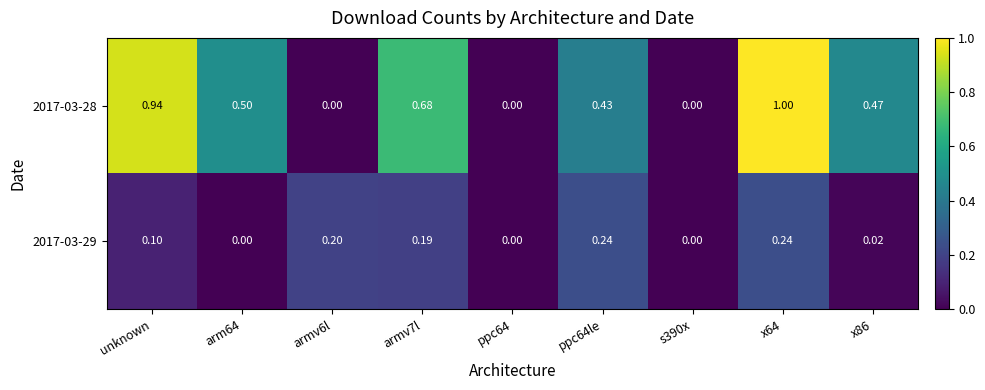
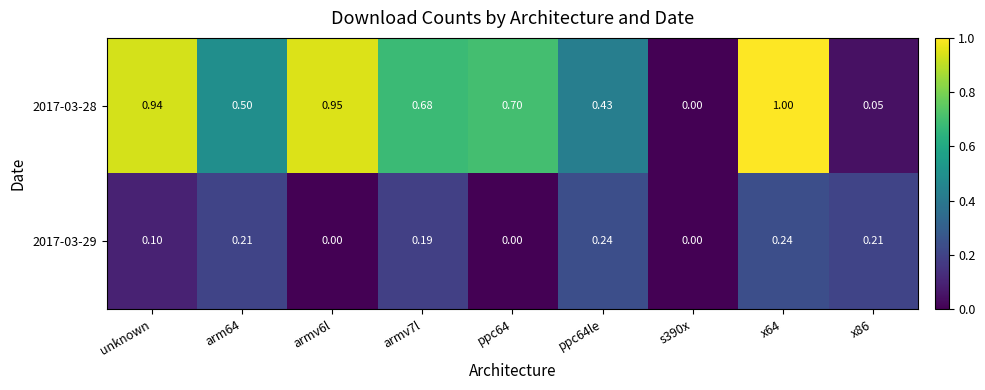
  {
    "2017-03-28": {
      "unknown": 0.94,
      "arm64": 0.50,
-     "armv6l": 0.00,
+     "armv6l": 0.95,
      "armv7l": 0.68,
-     "ppc64": 0.00,
+     "ppc64": 0.70,
      "ppc64le": 0.43,
      "s390x": 0.00,
      "x64": 1.00,
-     "x86": 0.47
+     "x86": 0.05
    },
    "2017-03-29": {
      "unknown": 0.10,
-     "arm64": 0.00,
-     "armv6l": 0.20,
+     "arm64": 0.21,
+     "armv6l": 0.00,
      "armv7l": 0.19,
      "ppc64": 0.00,
      "ppc64le": 0.24,
      "s390x": 0.00,
      "x64": 0.24,
-     "x86": 0.02
+     "x86": 0.21
    }
  }
